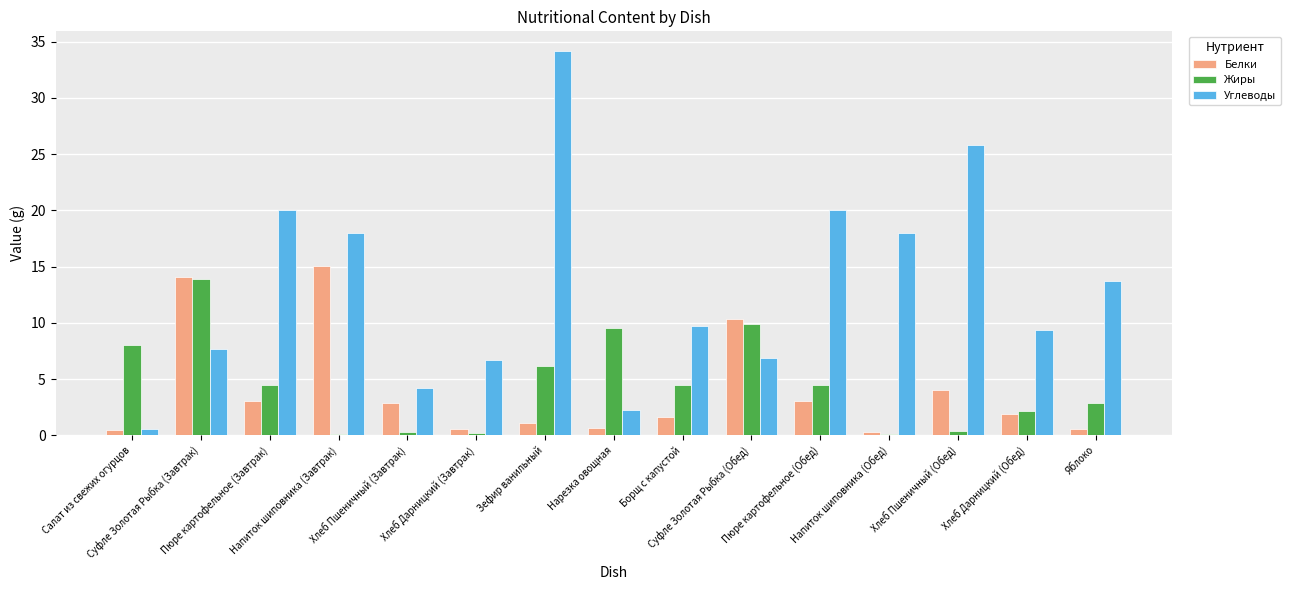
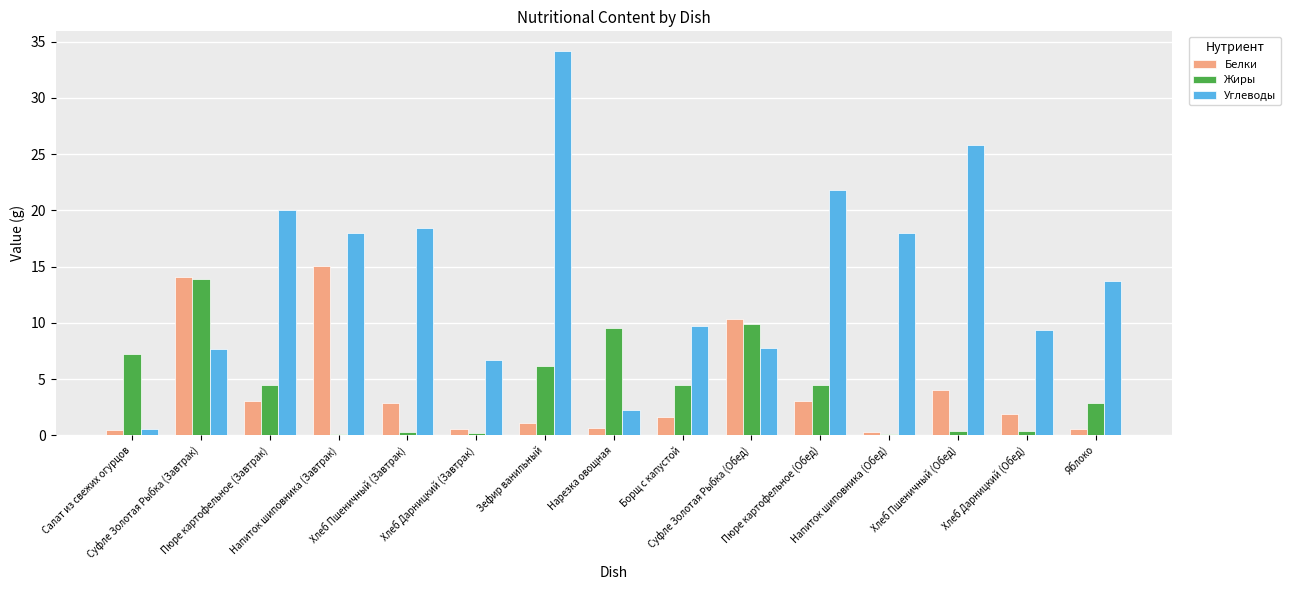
  {
    "Белки": {
      "Салат из свежих огурцов": 0.5,
      "Суфле Золотая Рыбка (Завтрак)": 14.0,
      "Пюре картофельное (Завтрак)": 3.1,
      "Напиток шиповника (Завтрак)": 15.0,
      "Хлеб Пшеничный (Завтрак)": 2.9,
      "Хлеб Дарницкий (Завтрак)": 0.6,
      "Зефир ванильный": 1.1,
      "Нарезка овощная": 0.7,
      "Борщ с капустой": 1.6,
      "Суфле Золотая Рыбка (Обед)": 10.3,
      "Пюре картофельное (Обед)": 3.1,
      "Напиток шиповника (Обед)": 0.3,
      "Хлеб Пшеничный (Обед)": 4.0,
      "Хлеб Дарницкий (Обед)": 1.9,
      "Яблоко": 0.6
    },
    "Жиры": {
-     "Салат из свежих огурцов": 8.1,
+     "Салат из свежих огурцов": 7.2,
      "Суфле Золотая Рыбка (Завтрак)": 13.9,
      "Пюре картофельное (Завтрак)": 4.4,
      "Хлеб Пшеничный (Завтрак)": 0.3,
      "Хлеб Дарницкий (Завтрак)": 0.2,
      "Зефир ванильный": 6.2,
      "Нарезка овощная": 9.5,
      "Борщ с капустой": 4.5,
      "Суфле Золотая Рыбка (Обед)": 9.9,
      "Пюре картофельное (Обед)": 4.4,
      "Хлеб Пшеничный (Обед)": 0.4,
-     "Хлеб Дарницкий (Обед)": 2.2,
+     "Хлеб Дарницкий (Обед)": 0.3,
      "Яблоко": 2.9
    },
    "Углеводы": {
      "Салат из свежих огурцов": 0.6,
      "Суфле Золотая Рыбка (Завтрак)": 7.6,
      "Пюре картофельное (Завтрак)": 20.1,
      "Напиток шиповника (Завтрак)": 18.0,
-     "Хлеб Пшеничный (Завтрак)": 4.2,
+     "Хлеб Пшеничный (Завтрак)": 18.5,
      "Хлеб Дарницкий (Завтрак)": 6.7,
      "Зефир ванильный": 34.2,
      "Нарезка овощная": 2.3,
      "Борщ с капустой": 9.7,
-     "Суфле Золотая Рыбка (Обед)": 6.9,
-     "Пюре картофельное (Обед)": 20.1,
+     "Суфле Золотая Рыбка (Обед)": 7.7,
+     "Пюре картофельное (Обед)": 21.8,
      "Напиток шиповника (Обед)": 18.0,
      "Хлеб Пшеничный (Обед)": 25.8,
      "Хлеб Дарницкий (Обед)": 9.4,
      "Яблоко": 13.7
    }
  }
